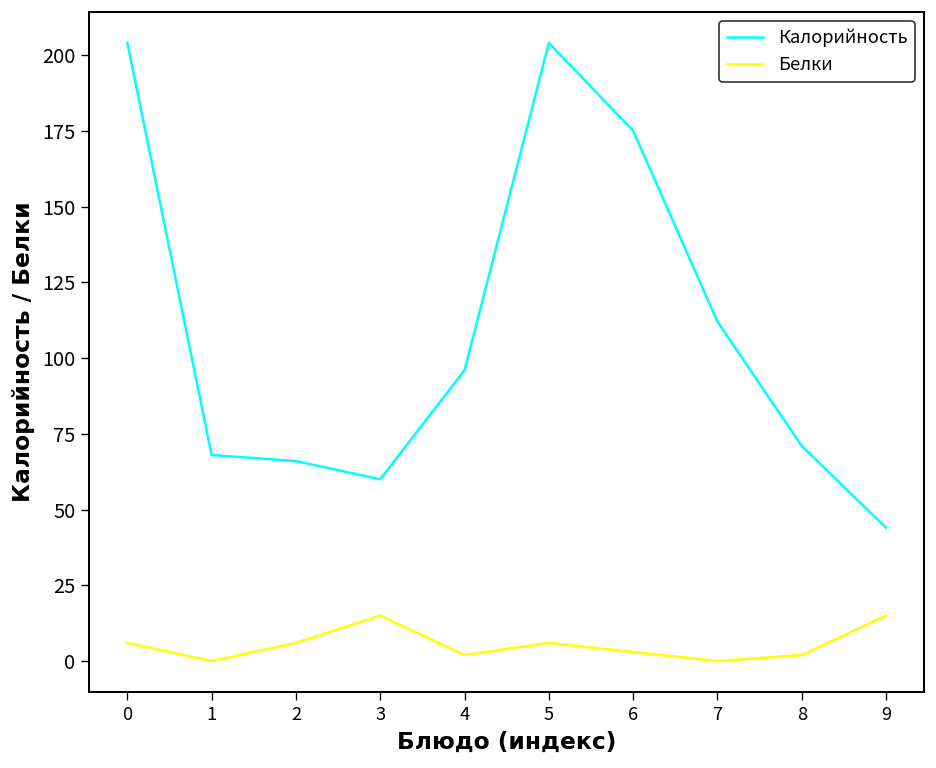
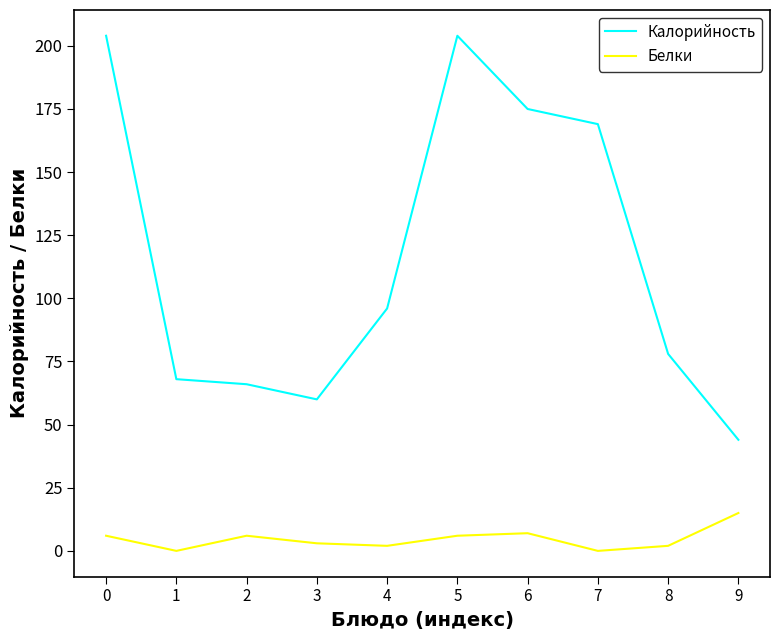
  {
    "Калорийность": {
      "0": 204,
      "1": 68,
      "2": 66,
      "3": 60,
      "4": 96,
      "5": 204,
      "6": 175,
-     "7": 112,
-     "8": 71,
+     "7": 169,
+     "8": 78,
      "9": 44
    },
    "Белки": {
      "0": 6,
      "1": 0,
      "2": 6,
-     "3": 15,
+     "3": 3,
      "4": 2,
      "5": 6,
-     "6": 3,
+     "6": 7,
      "7": 0,
      "8": 2,
      "9": 15
    }
  }
